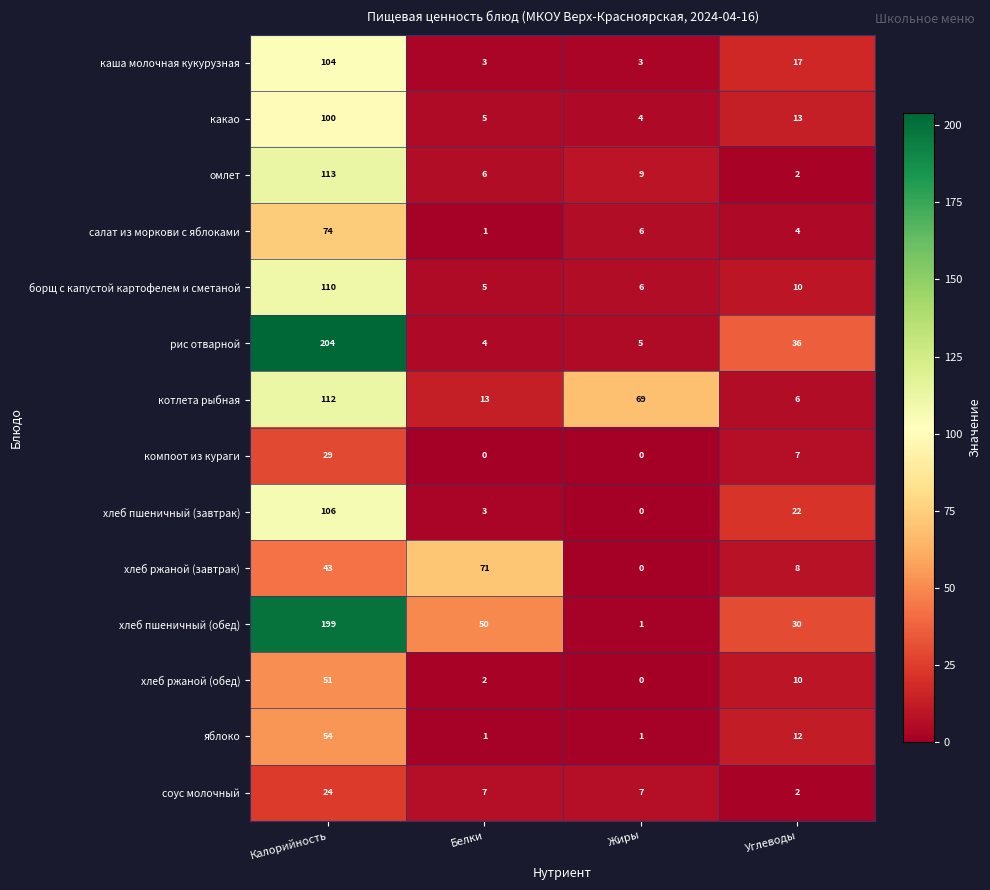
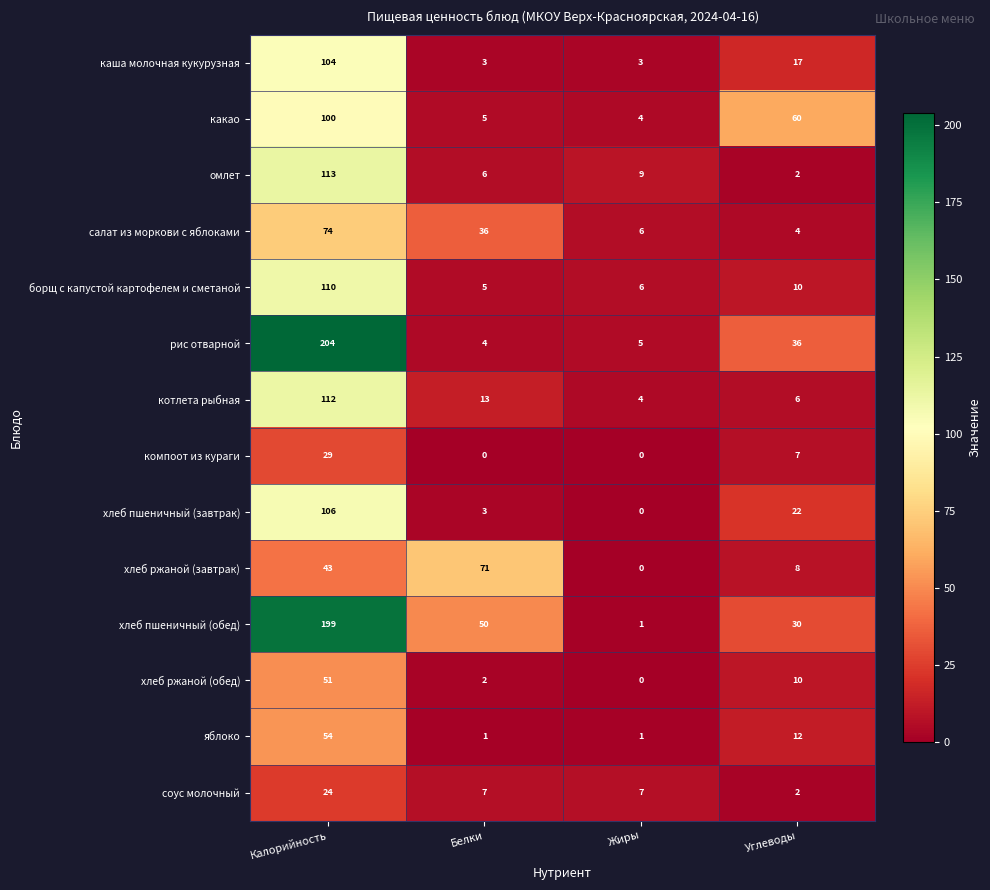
  {
    "каша молочная кукурузная": {
      "Калорийность": 104,
      "Белки": 3,
      "Жиры": 3,
      "Углеводы": 17
    },
    "какао": {
      "Калорийность": 100,
      "Белки": 5,
      "Жиры": 4,
-     "Углеводы": 13
+     "Углеводы": 60
    },
    "омлет": {
      "Калорийность": 113,
      "Белки": 6,
      "Жиры": 9,
      "Углеводы": 2
    },
    "салат из моркови с яблоками": {
      "Калорийность": 74,
-     "Белки": 1,
+     "Белки": 36,
      "Жиры": 6,
      "Углеводы": 4
    },
    "борщ с капустой картофелем и сметаной": {
      "Калорийность": 110,
      "Белки": 5,
      "Жиры": 6,
      "Углеводы": 10
    },
    "рис отварной": {
      "Калорийность": 204,
      "Белки": 4,
      "Жиры": 5,
      "Углеводы": 36
    },
    "котлета рыбная": {
      "Калорийность": 112,
      "Белки": 13,
-     "Жиры": 69,
+     "Жиры": 4,
      "Углеводы": 6
    },
    "компоот из кураги": {
      "Калорийность": 29,
      "Белки": 0,
      "Жиры": 0,
      "Углеводы": 7
    },
    "хлеб пшеничный (завтрак)": {
      "Калорийность": 106,
      "Белки": 3,
      "Жиры": 0,
      "Углеводы": 22
    },
    "хлеб ржаной (завтрак)": {
      "Калорийность": 43,
      "Белки": 71,
      "Жиры": 0,
      "Углеводы": 8
    },
    "хлеб пшеничный (обед)": {
      "Калорийность": 199,
      "Белки": 50,
      "Жиры": 1,
      "Углеводы": 30
    },
    "хлеб ржаной (обед)": {
      "Калорийность": 51,
      "Белки": 2,
      "Жиры": 0,
      "Углеводы": 10
    },
    "яблоко": {
      "Калорийность": 54,
      "Белки": 1,
      "Жиры": 1,
      "Углеводы": 12
    },
    "соус молочный": {
      "Калорийность": 24,
      "Белки": 7,
      "Жиры": 7,
      "Углеводы": 2
    }
  }
